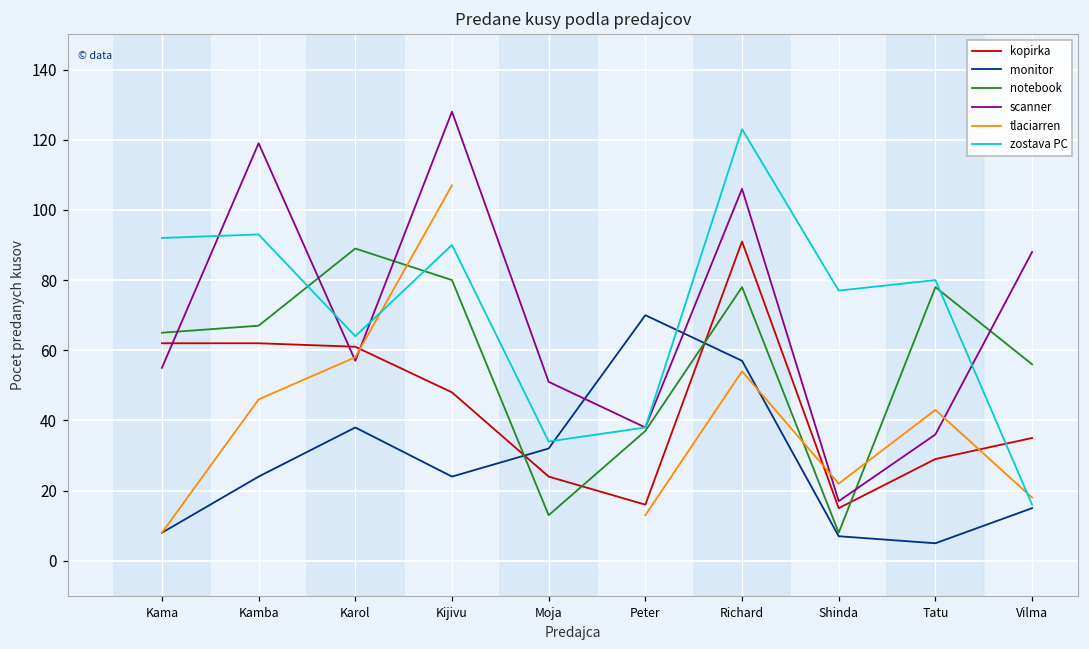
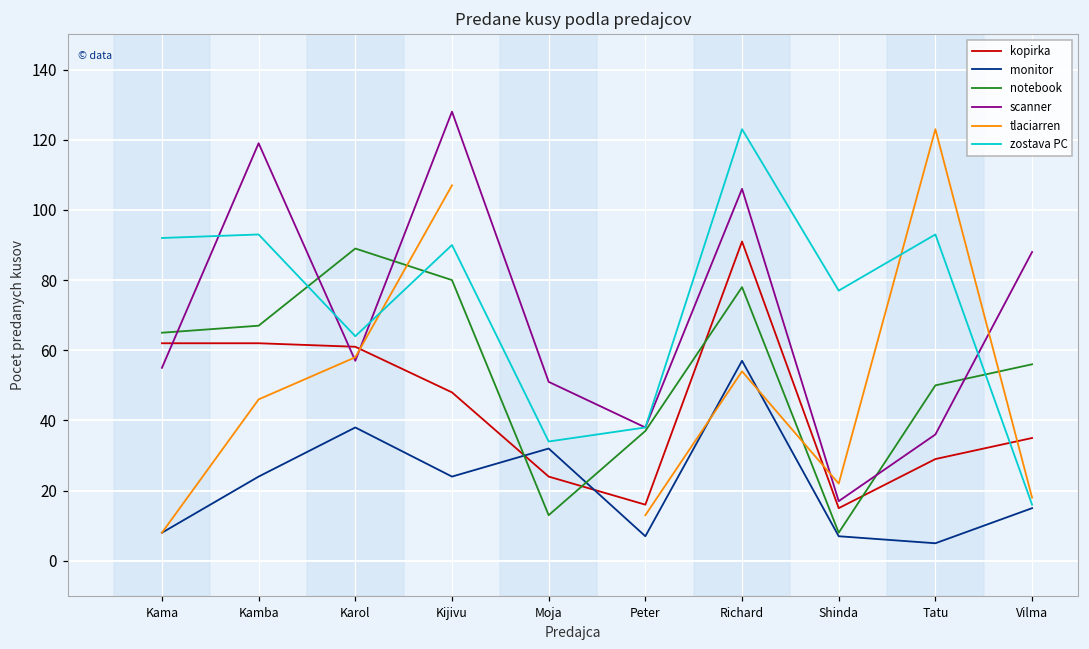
  {
    "kopirka": {
      "Kama": 62,
      "Kamba": 62,
      "Karol": 61,
      "Kijivu": 48,
      "Moja": 24,
      "Peter": 16,
      "Richard": 91,
      "Shinda": 15,
      "Tatu": 29,
      "Vilma": 35
    },
    "monitor": {
      "Kamba": 24,
      "Karol": 38,
      "Kijivu": 24,
      "Moja": 32,
-     "Peter": 70,
+     "Peter": 7,
      "Richard": 57,
      "Shinda": 7,
      "Tatu": 5,
      "Vilma": 15
    },
    "notebook": {
      "Kama": 65,
      "Kamba": 67,
      "Karol": 89,
      "Kijivu": 80,
      "Moja": 13,
      "Peter": 37,
      "Richard": 78,
      "Shinda": 8,
-     "Tatu": 78,
+     "Tatu": 50,
      "Vilma": 56
    },
    "scanner": {
      "Kama": 55,
      "Kamba": 119,
      "Karol": 57,
      "Kijivu": 128,
      "Moja": 51,
      "Richard": 106,
      "Shinda": 17,
      "Tatu": 36,
      "Vilma": 88
    },
    "tlaciarren": {
      "Kamba": 46,
      "Karol": 58,
      "Kijivu": 107,
      "Peter": 13,
      "Richard": 54,
      "Shinda": 22,
-     "Tatu": 43,
+     "Tatu": 123,
      "Vilma": 18
    },
    "zostava PC": {
      "Kama": 92,
      "Kamba": 93,
      "Karol": 64,
      "Kijivu": 90,
      "Moja": 34,
      "Richard": 123,
      "Shinda": 77,
-     "Tatu": 80,
+     "Tatu": 93,
      "Vilma": 16
    }
  }
